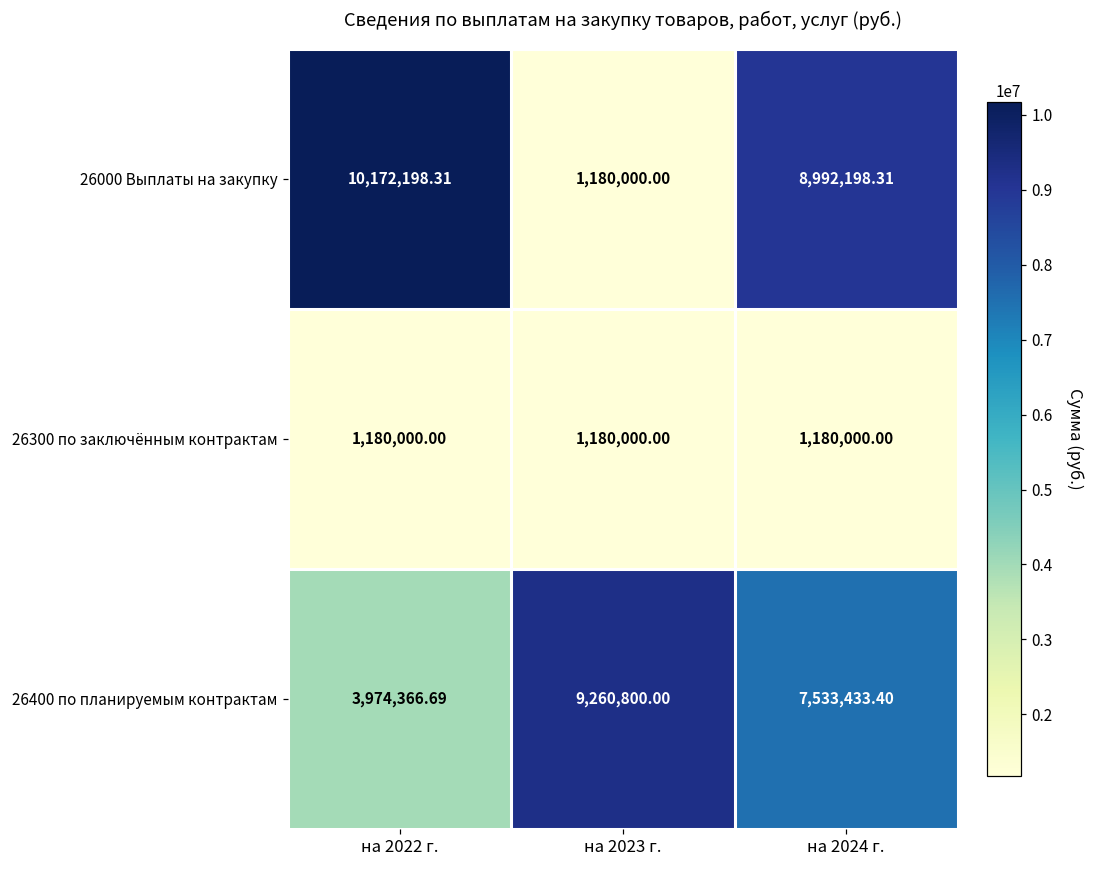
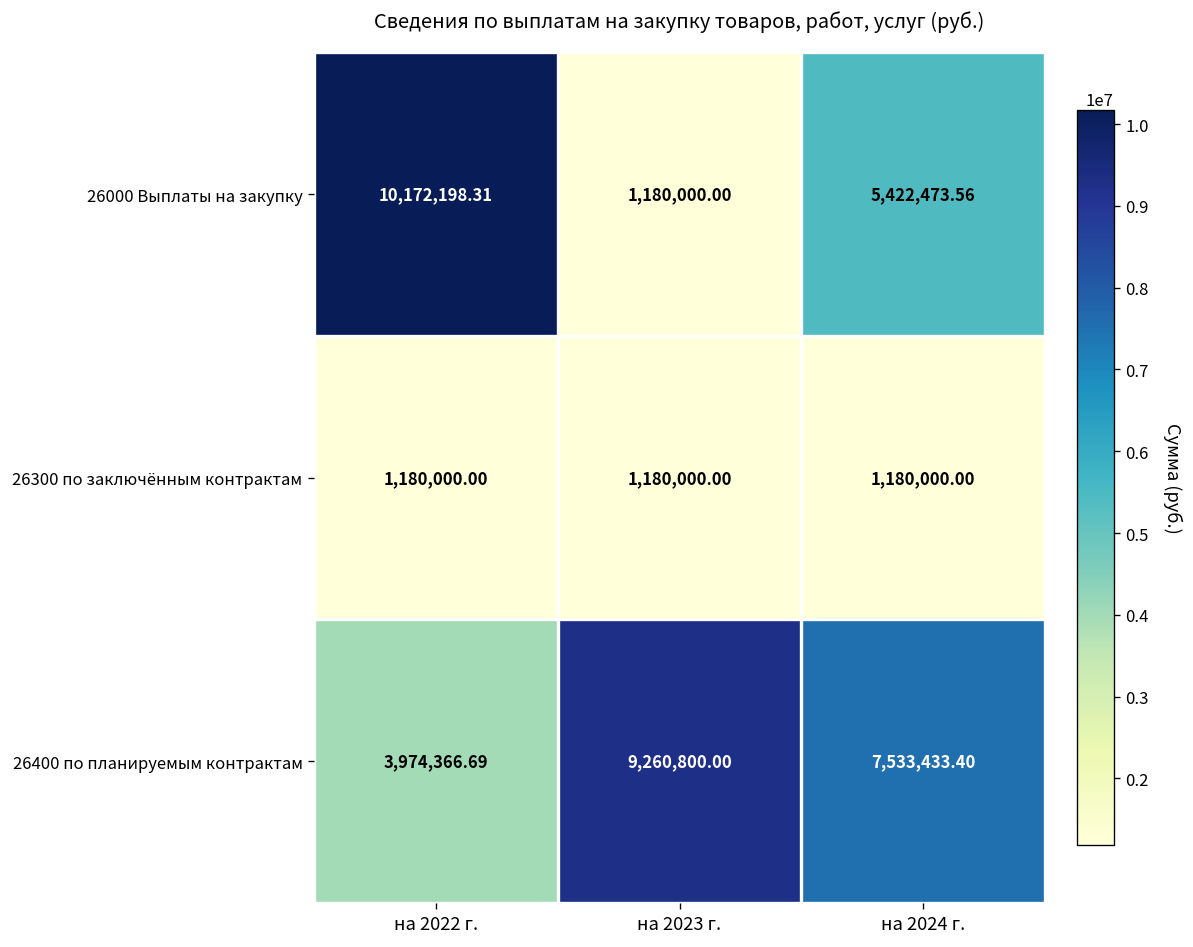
  {
    "26000 Выплаты на закупку": {
      "на 2022 г.": "10,172,198.31",
      "на 2023 г.": "1,180,000.00",
-     "на 2024 г.": "8,992,198.31"
+     "на 2024 г.": "5,422,473.56"
    },
    "26300 по заключённым контрактам": {
      "на 2022 г.": "1,180,000.00",
      "на 2023 г.": "1,180,000.00",
      "на 2024 г.": "1,180,000.00"
    },
    "26400 по планируемым контрактам": {
      "на 2022 г.": "3,974,366.69",
      "на 2023 г.": "9,260,800.00",
      "на 2024 г.": "7,533,433.40"
    }
  }
